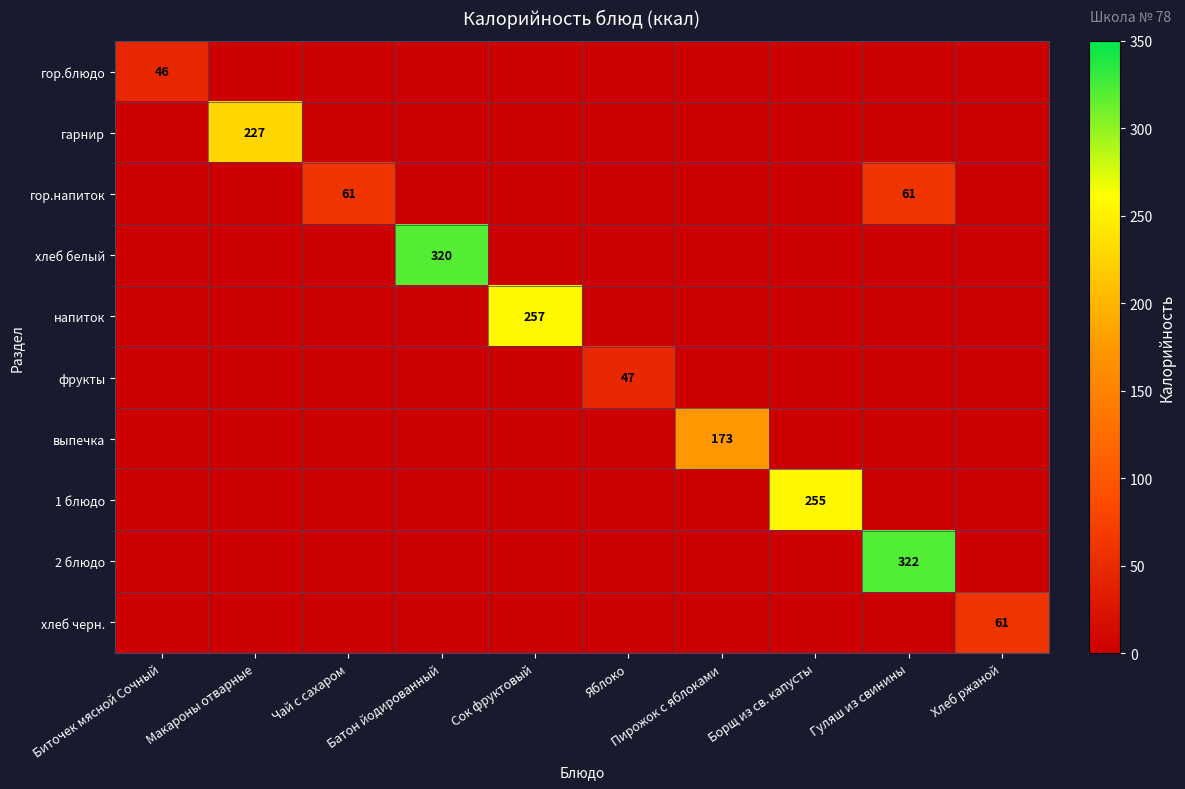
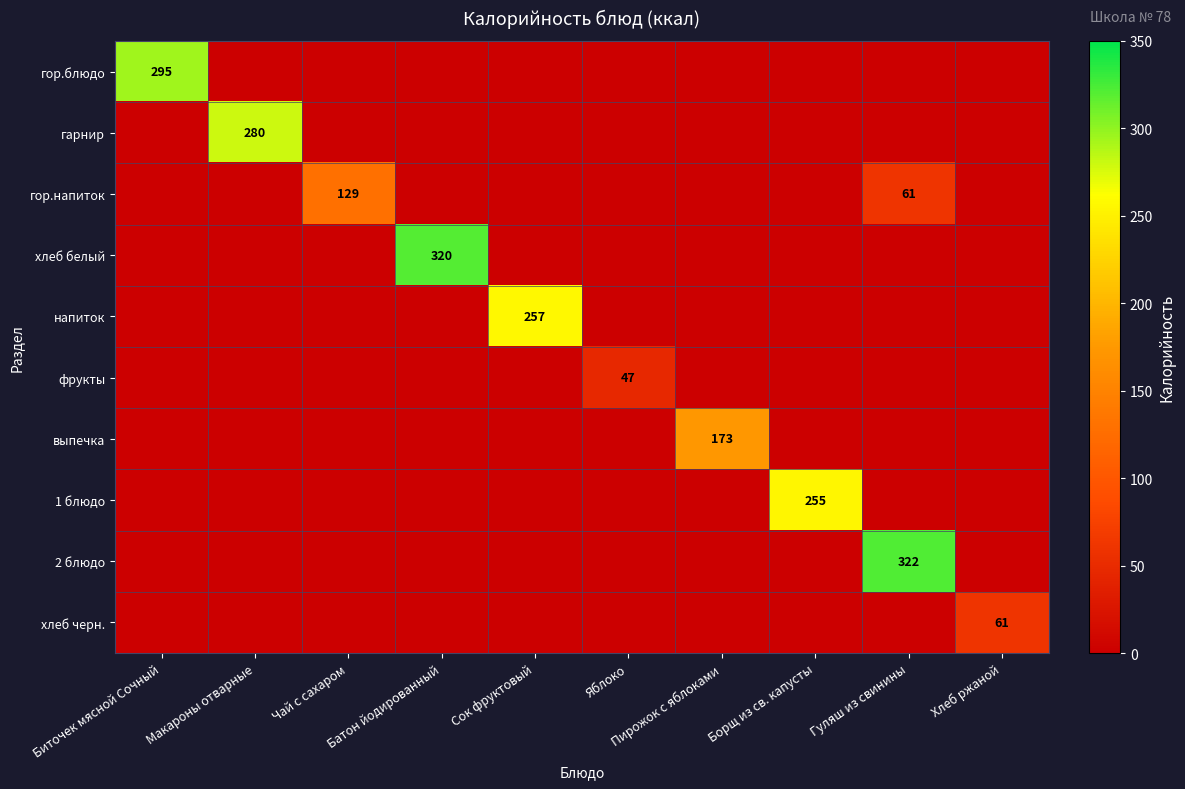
  {
    "гор.блюдо": {
-     "Биточек мясной Сочный": 46
+     "Биточек мясной Сочный": 295
    },
    "гарнир": {
-     "Макароны отварные": 227
+     "Макароны отварные": 280
    },
    "гор.напиток": {
-     "Чай с сахаром": 61,
+     "Чай с сахаром": 129,
      "Гуляш из свинины": 61
    },
    "хлеб белый": {
      "Батон йодированный": 320
    },
    "напиток": {
      "Сок фруктовый": 257
    },
    "фрукты": {
      "Яблоко": 47
    },
    "выпечка": {
      "Пирожок с яблоками": 173
    },
    "1 блюдо": {
      "Борщ из св. капусты": 255
    },
    "2 блюдо": {
      "Гуляш из свинины": 322
    },
    "хлеб черн.": {
      "Хлеб ржаной": 61
    }
  }
